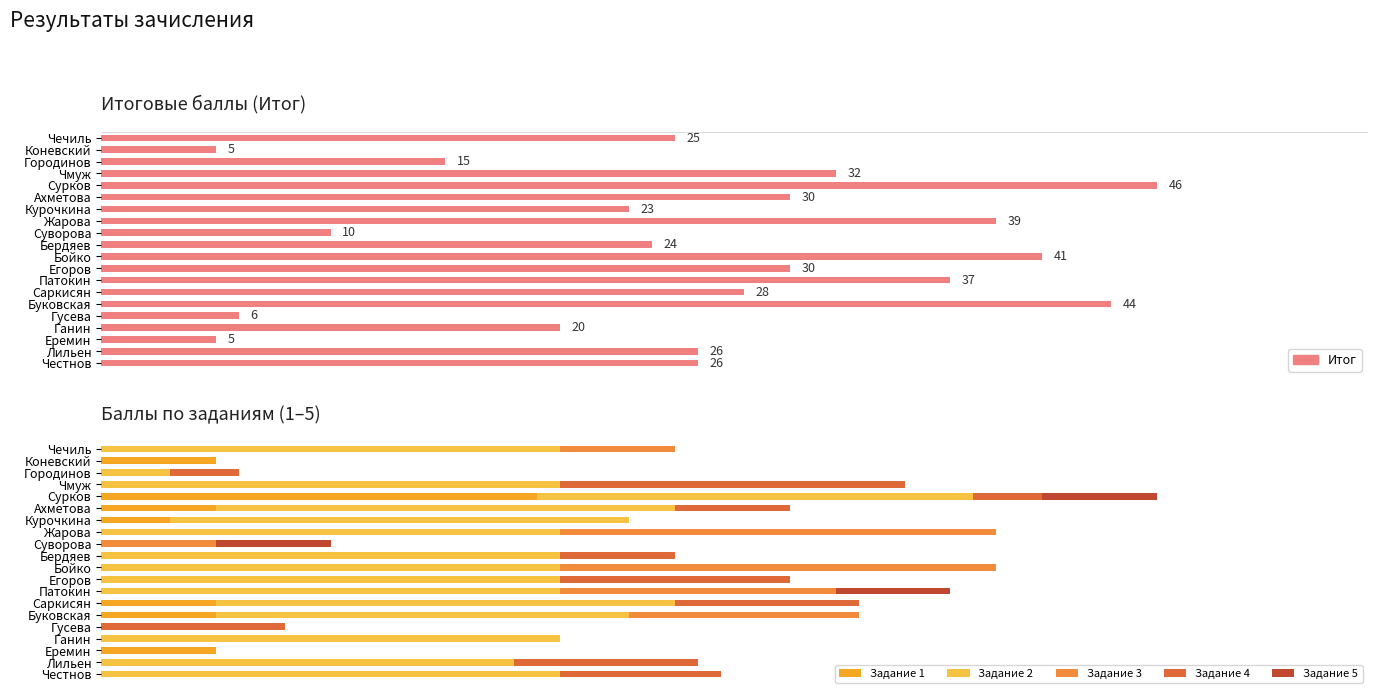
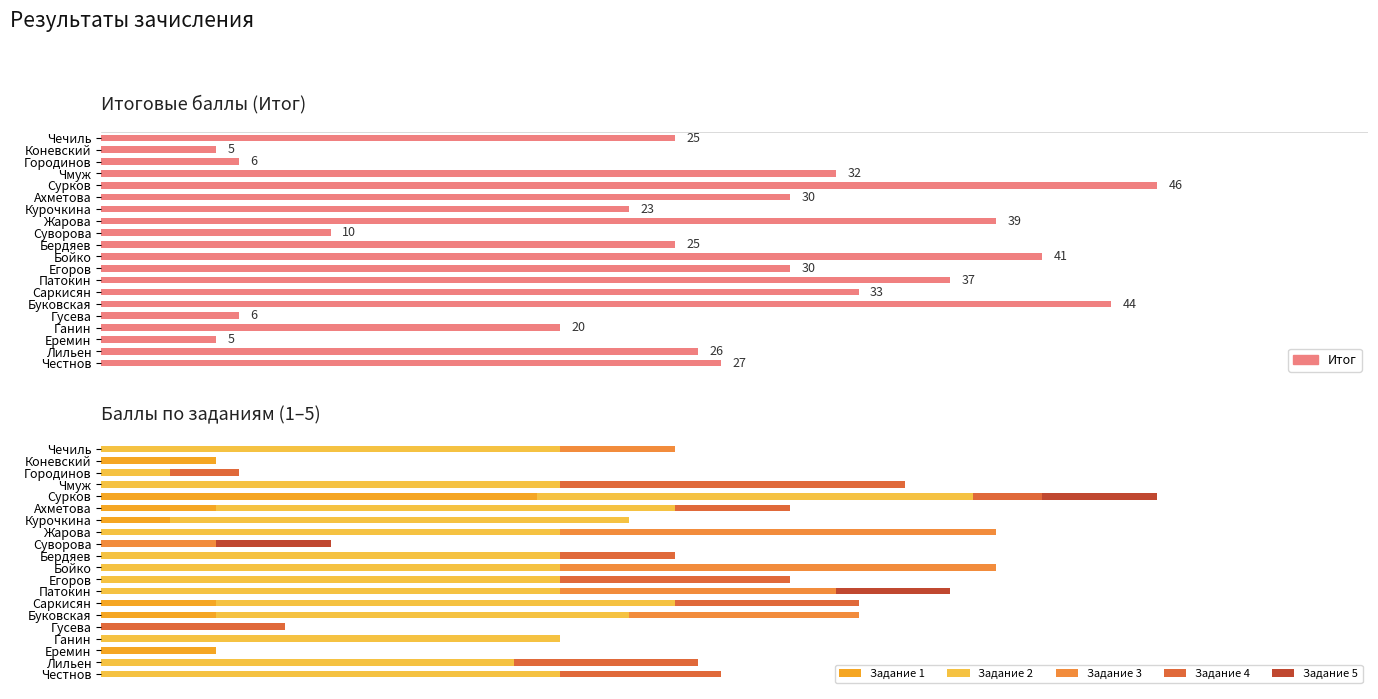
  {
    "Итоговые баллы (Итог)": {
      "Чечиль": 25,
      "Коневский": 5,
-     "Городинов": 15,
+     "Городинов": 6,
      "Чмуж": 32,
      "Сурков": 46,
      "Ахметова": 30,
      "Курочкина": 23,
      "Жарова": 39,
      "Суворова": 10,
-     "Бердяев": 24,
+     "Бердяев": 25,
      "Бойко": 41,
      "Егоров": 30,
      "Патокин": 37,
-     "Саркисян": 28,
+     "Саркисян": 33,
      "Буковская": 44,
      "Гусева": 6,
      "Ганин": 20,
      "Еремин": 5,
      "Лильен": 26,
-     "Честнов": 26
+     "Честнов": 27
    }
  }
